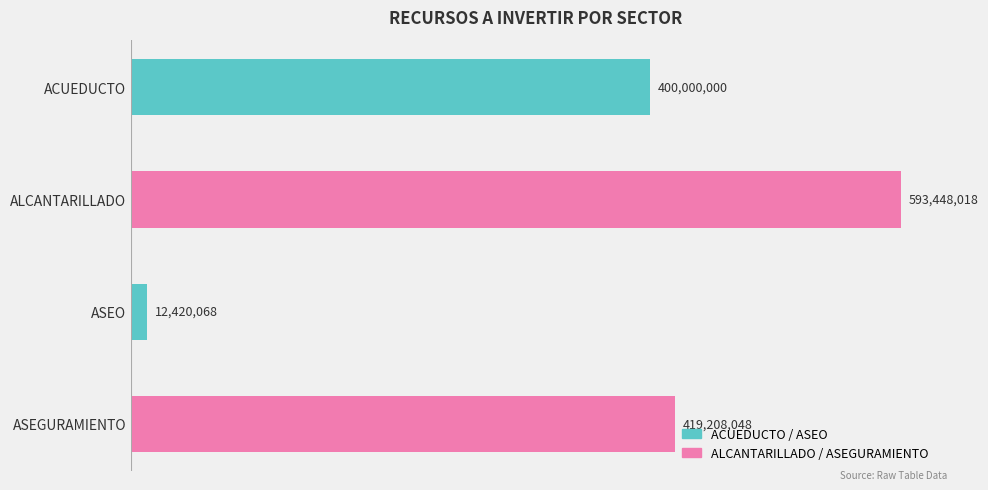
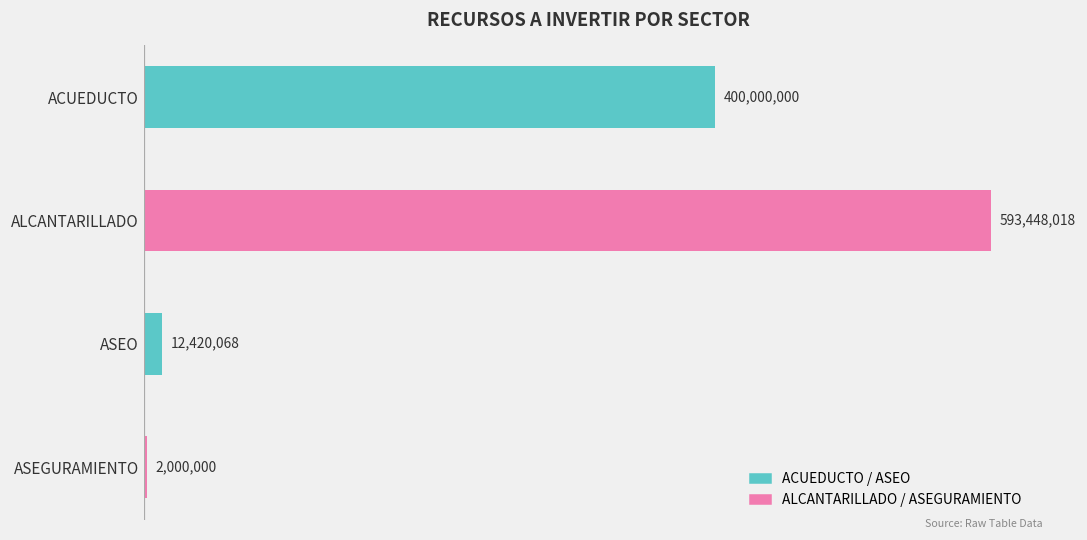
  {
    "ACUEDUCTO": "400,000,000",
    "ALCANTARILLADO": "593,448,018",
    "ASEO": "12,420,068",
-   "ASEGURAMIENTO": "419,208,048"
+   "ASEGURAMIENTO": "2,000,000"
  }
